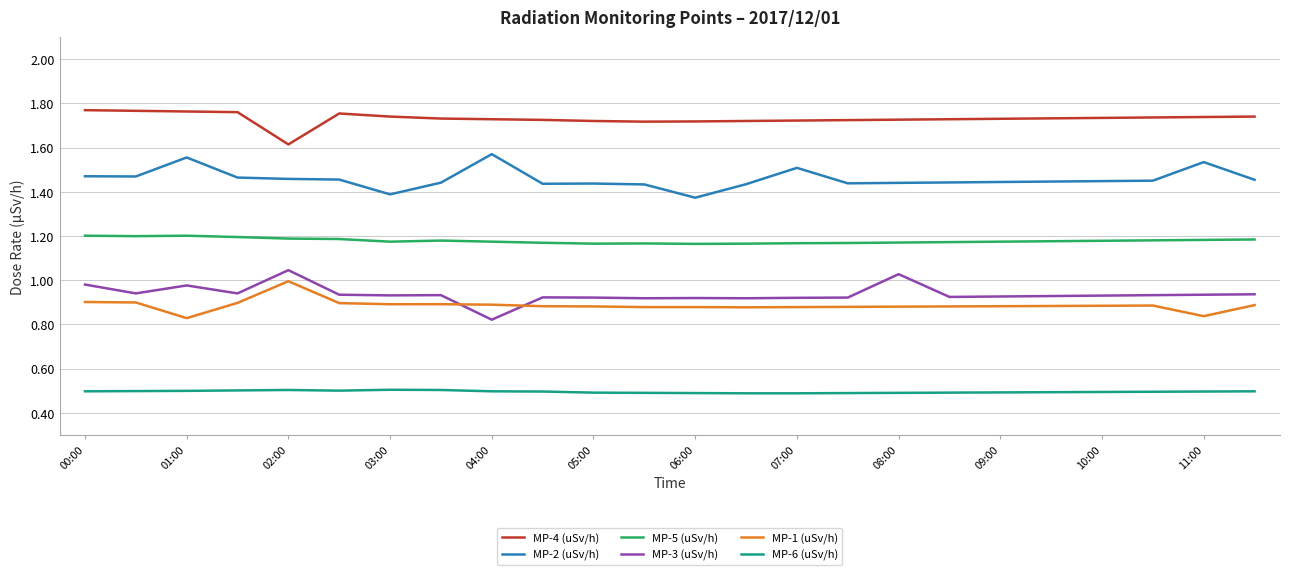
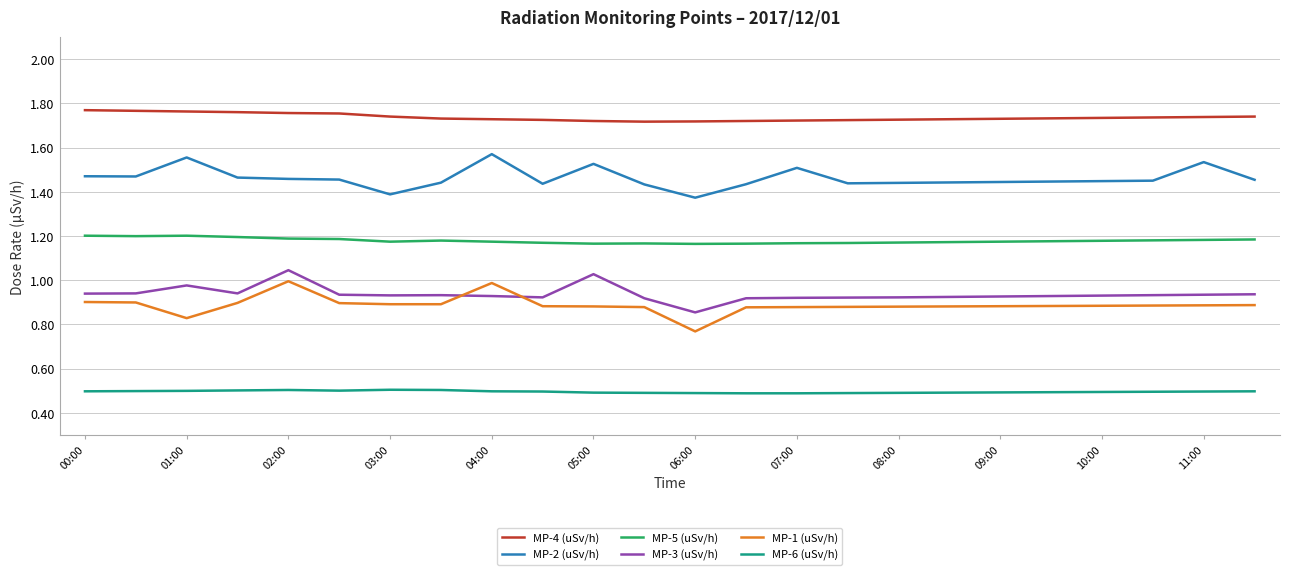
  {
    "MP-4 (uSv/h)": {
      "00:00": 1.77,
      "01:00": 1.76,
-     "02:00": 1.61,
+     "02:00": 1.76,
      "03:00": 1.74,
      "04:00": 1.73,
      "05:00": 1.72,
      "06:00": 1.72,
      "07:00": 1.72,
      "08:00": 1.73,
      "09:00": 1.73,
      "10:00": 1.73,
      "11:00": 1.74
    },
    "MP-2 (uSv/h)": {
      "00:00": 1.47,
      "01:00": 1.56,
      "02:00": 1.46,
      "03:00": 1.39,
      "04:00": 1.57,
-     "05:00": 1.44,
+     "05:00": 1.53,
      "06:00": 1.37,
      "07:00": 1.51,
      "08:00": 1.44,
      "09:00": 1.44,
      "10:00": 1.45,
      "11:00": 1.53
    },
    "MP-3 (uSv/h)": {
-     "00:00": 0.98,
+     "00:00": 0.94,
      "01:00": 0.98,
      "02:00": 1.05,
      "03:00": 0.93,
-     "04:00": 0.82,
-     "05:00": 0.92,
-     "06:00": 0.92,
+     "04:00": 0.93,
+     "05:00": 1.03,
+     "06:00": 0.85,
      "07:00": 0.92,
-     "08:00": 1.03,
+     "08:00": 0.92,
      "09:00": 0.93,
      "10:00": 0.93,
      "11:00": 0.93
    },
    "MP-1 (uSv/h)": {
      "00:00": 0.90,
      "01:00": 0.83,
      "02:00": 1.00,
      "03:00": 0.89,
-     "04:00": 0.89,
+     "04:00": 0.99,
      "05:00": 0.88,
-     "06:00": 0.88,
+     "06:00": 0.77,
      "07:00": 0.88,
      "08:00": 0.88,
      "09:00": 0.88,
      "10:00": 0.88,
-     "11:00": 0.84
+     "11:00": 0.89
    }
  }
